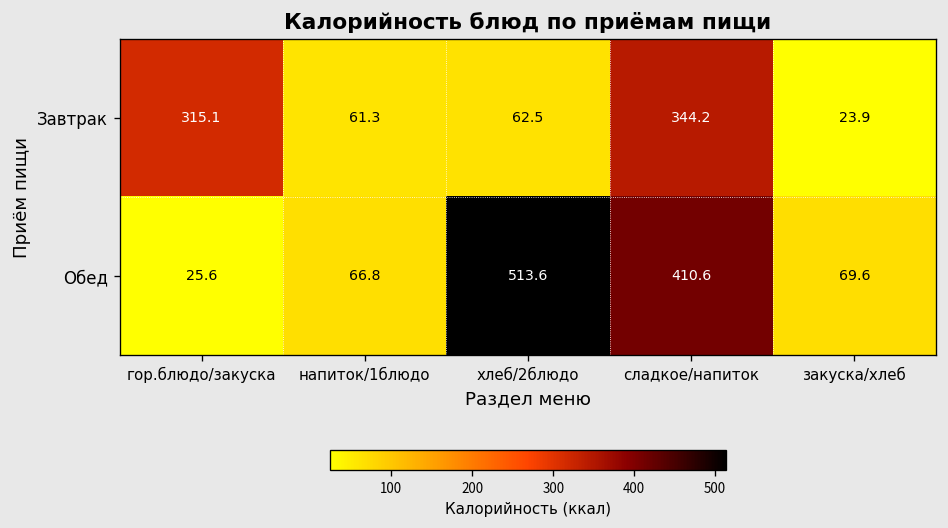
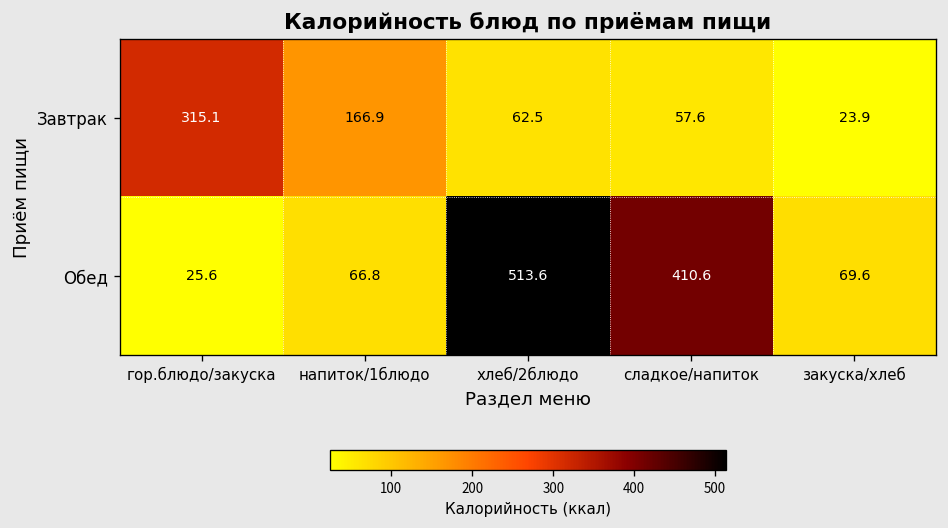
  {
    "Завтрак": {
      "гор.блюдо/закуска": 315.1,
-     "напиток/1блюдо": 61.3,
+     "напиток/1блюдо": 166.9,
      "хлеб/2блюдо": 62.5,
-     "сладкое/напиток": 344.2,
+     "сладкое/напиток": 57.6,
      "закуска/хлеб": 23.9
    },
    "Обед": {
      "гор.блюдо/закуска": 25.6,
      "напиток/1блюдо": 66.8,
      "хлеб/2блюдо": 513.6,
      "сладкое/напиток": 410.6,
      "закуска/хлеб": 69.6
    }
  }
